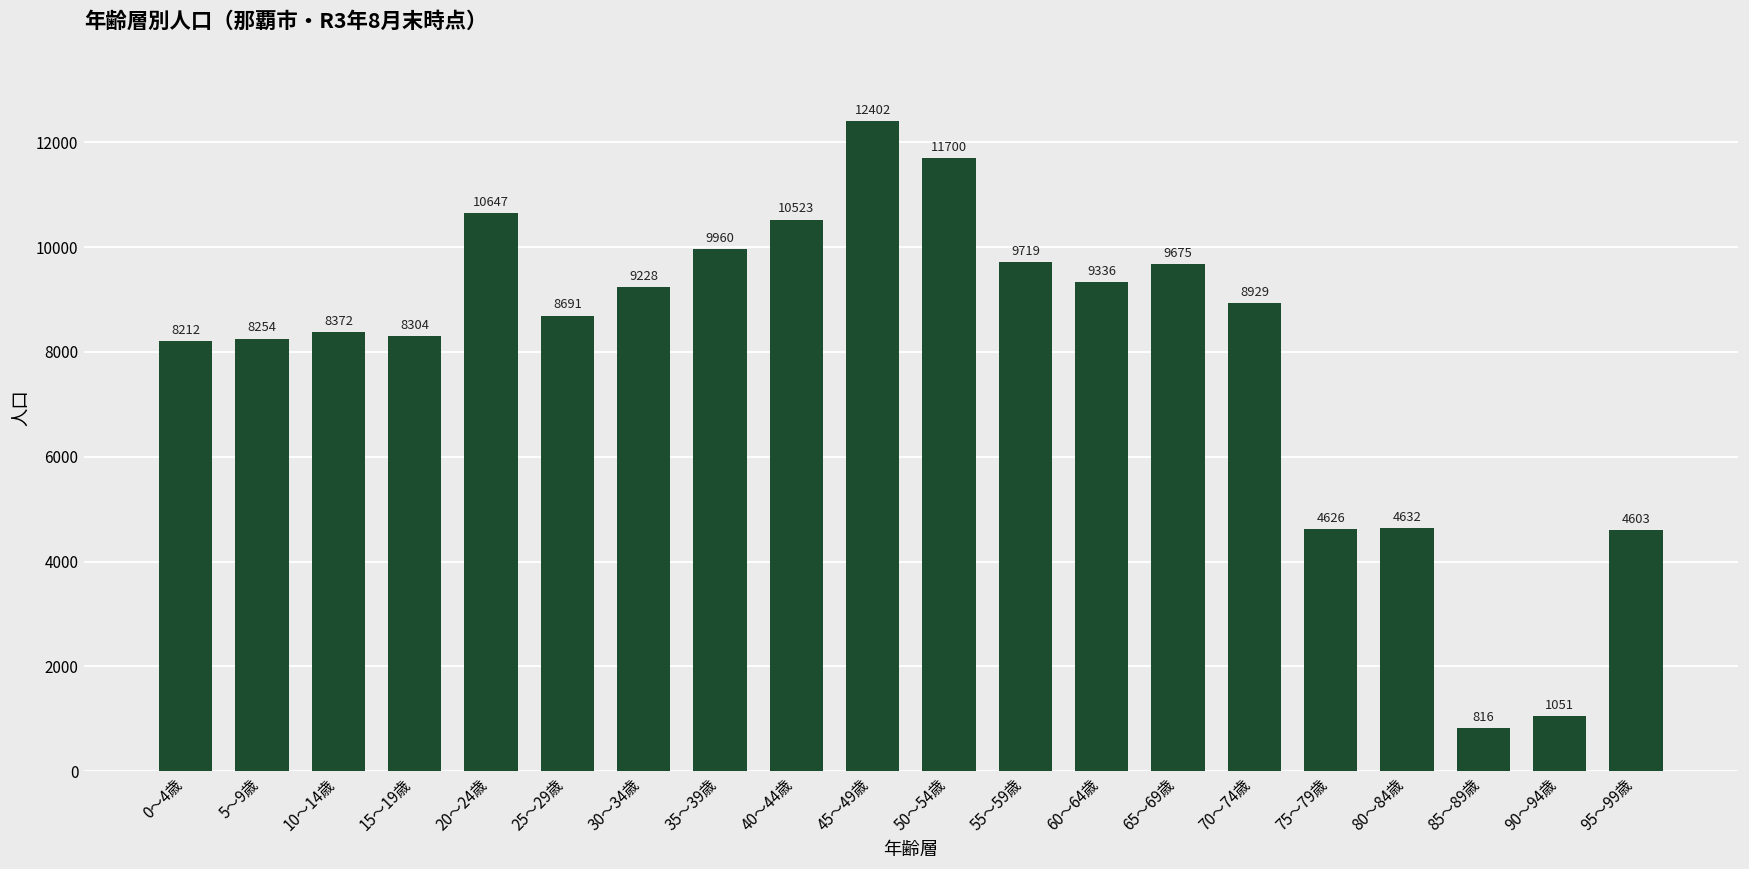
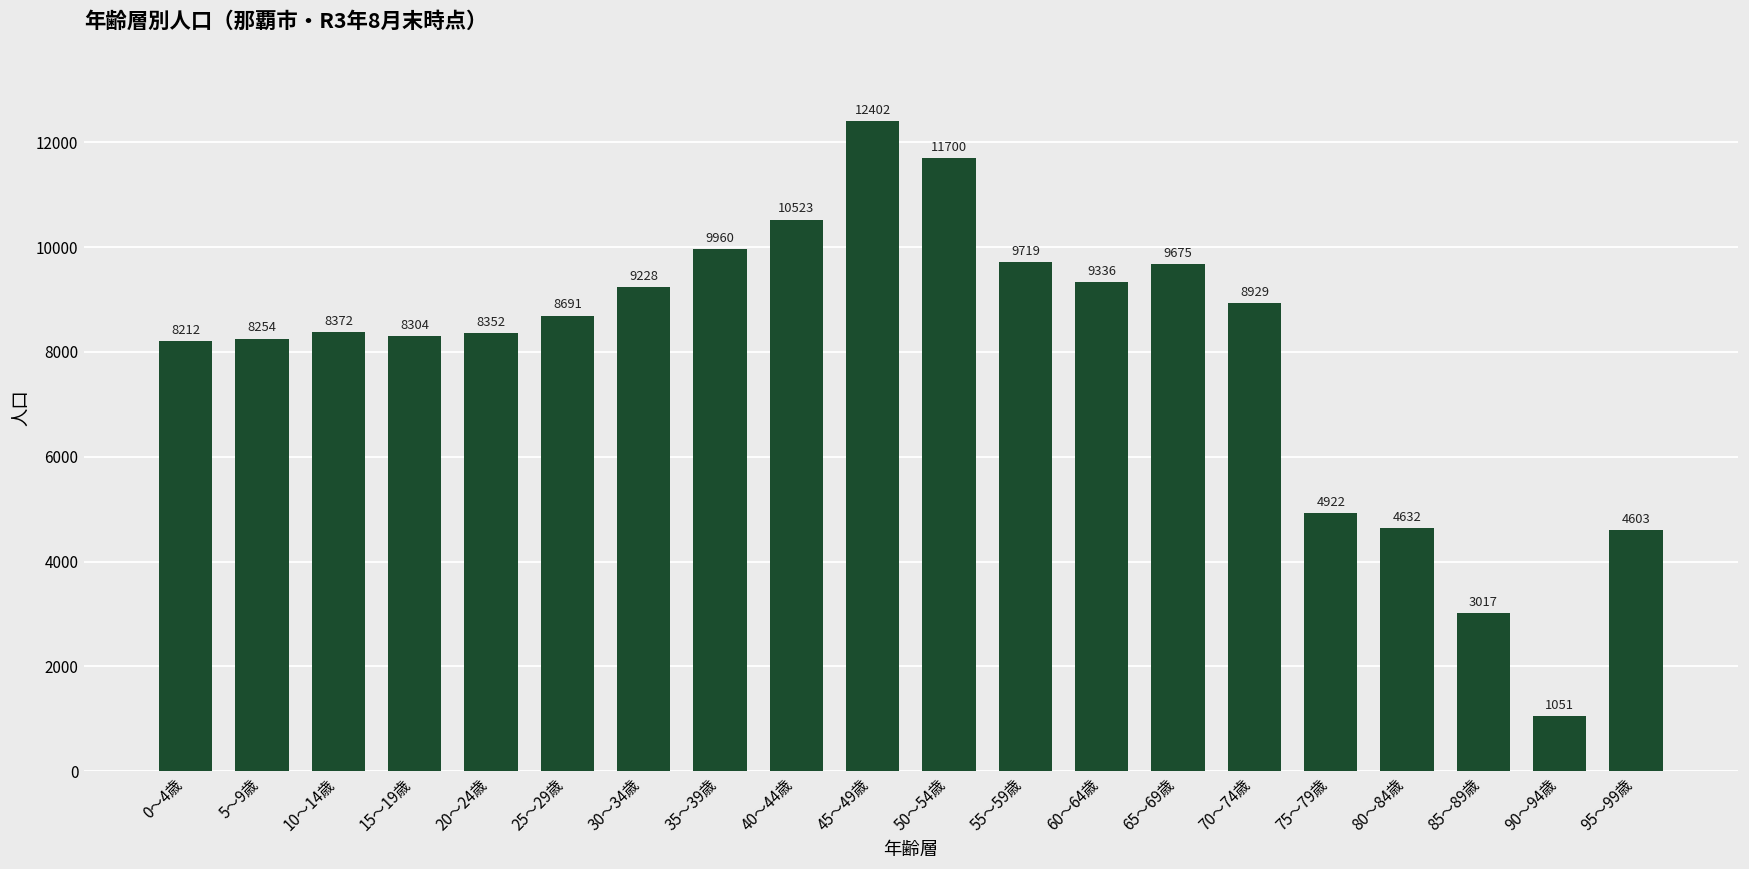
  {
    "0～4歳": 8212,
    "5～9歳": 8254,
    "10～14歳": 8372,
    "15～19歳": 8304,
-   "20～24歳": 10647,
+   "20～24歳": 8352,
    "25～29歳": 8691,
    "30～34歳": 9228,
    "35～39歳": 9960,
    "40～44歳": 10523,
    "45～49歳": 12402,
    "50～54歳": 11700,
    "55～59歳": 9719,
    "60～64歳": 9336,
    "65～69歳": 9675,
    "70～74歳": 8929,
-   "75～79歳": 4626,
+   "75～79歳": 4922,
    "80～84歳": 4632,
-   "85～89歳": 816,
+   "85～89歳": 3017,
    "90～94歳": 1051,
    "95～99歳": 4603
  }
